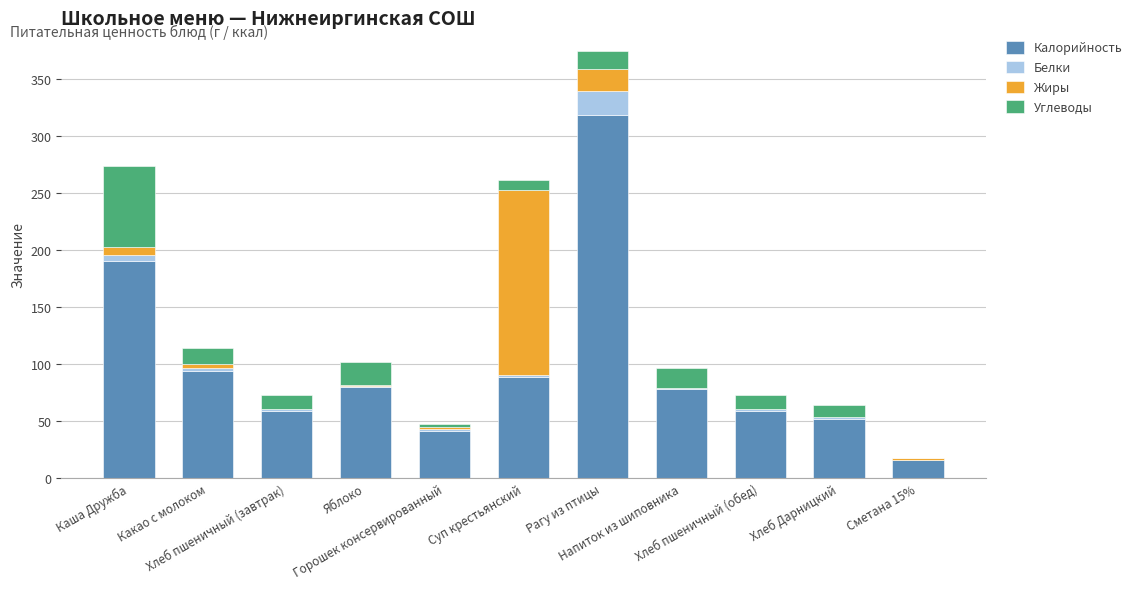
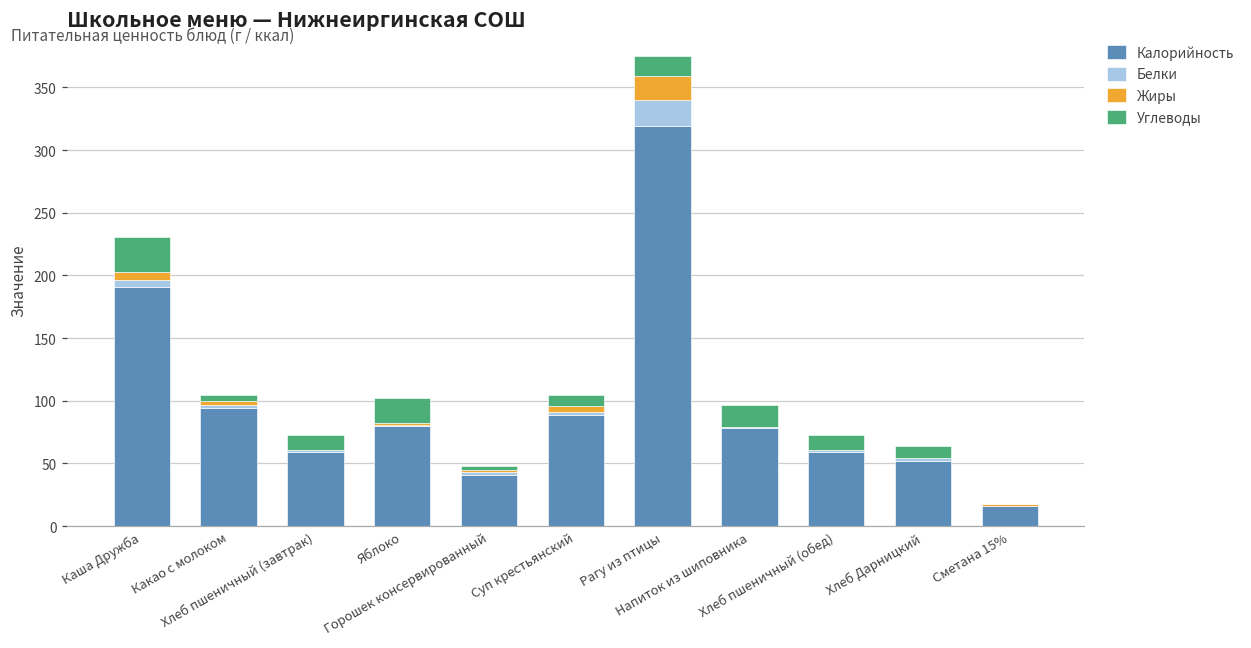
  {
    "Калорийность": {
      "Каша Дружба": 191,
      "Какао с молоком": 94,
      "Хлеб пшеничный (завтрак)": 59,
      "Яблоко": 80,
      "Горошек консервированный": 41,
      "Суп крестьянский": 89,
      "Рагу из птицы": 319,
      "Напиток из шиповника": 78,
      "Хлеб пшеничный (обед)": 59,
      "Хлеб Дарницкий": 52,
      "Сметана 15%": 16
    },
    "Белки": {
      "Каша Дружба": 5,
      "Какао с молоком": 3,
      "Рагу из птицы": 21,
      "Сметана 15%": 0
    },
    "Жиры": {
      "Каша Дружба": 7,
      "Какао с молоком": 3,
      "Хлеб пшеничный (завтрак)": 0,
-     "Суп крестьянский": 162,
+     "Суп крестьянский": 5,
      "Рагу из птицы": 19,
      "Напиток из шиповника": 0,
      "Хлеб пшеничный (обед)": 0,
      "Хлеб Дарницкий": 0
    },
    "Углеводы": {
-     "Каша Дружба": 71,
-     "Какао с молоком": 14,
+     "Каша Дружба": 28,
+     "Какао с молоком": 5,
      "Хлеб пшеничный (завтрак)": 12,
      "Яблоко": 20,
      "Горошек консервированный": 3,
      "Суп крестьянский": 9,
      "Рагу из птицы": 16,
      "Напиток из шиповника": 18,
      "Хлеб пшеничный (обед)": 12,
      "Хлеб Дарницкий": 10,
      "Сметана 15%": 0
    }
  }
